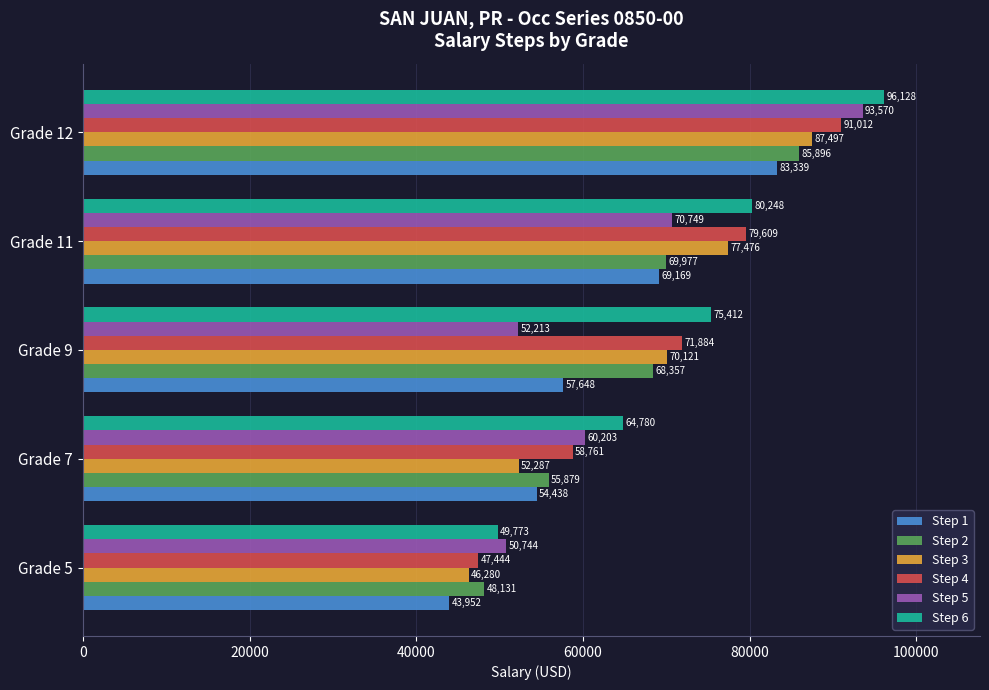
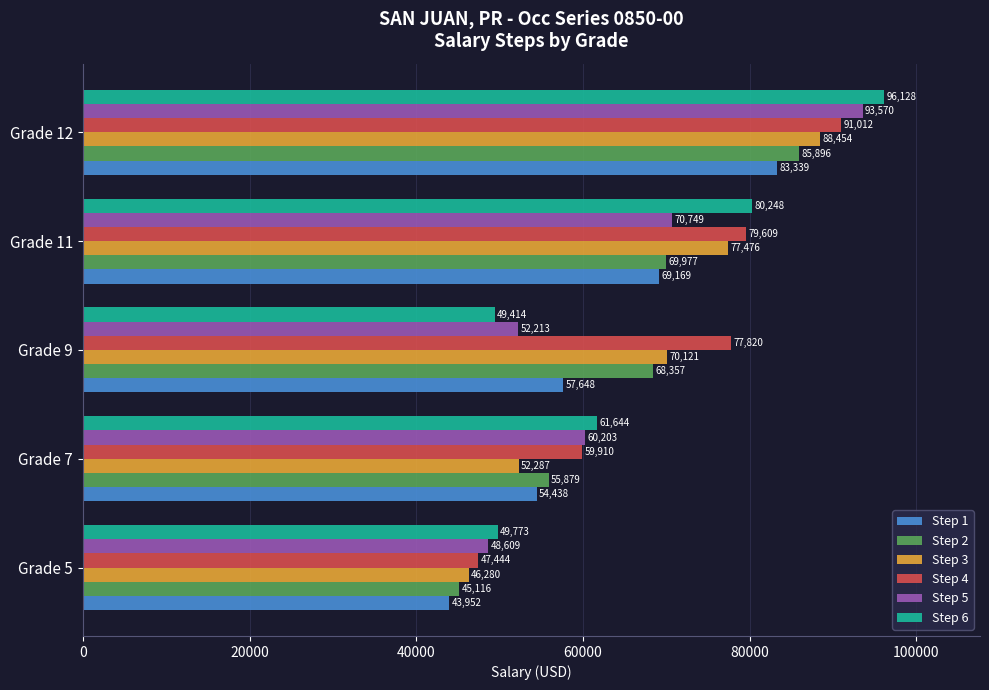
  {
    "Step 1": {
      "Grade 12": "83,339",
      "Grade 11": "69,169",
      "Grade 9": "57,648",
      "Grade 7": "54,438",
      "Grade 5": "43,952"
    },
    "Step 2": {
      "Grade 12": "85,896",
      "Grade 11": "69,977",
      "Grade 9": "68,357",
      "Grade 7": "55,879",
-     "Grade 5": "48,131"
+     "Grade 5": "45,116"
    },
    "Step 3": {
-     "Grade 12": "87,497",
+     "Grade 12": "88,454",
      "Grade 11": "77,476",
      "Grade 9": "70,121",
      "Grade 7": "52,287",
      "Grade 5": "46,280"
    },
    "Step 4": {
      "Grade 12": "91,012",
      "Grade 11": "79,609",
-     "Grade 9": "71,884",
-     "Grade 7": "58,761",
+     "Grade 9": "77,820",
+     "Grade 7": "59,910",
      "Grade 5": "47,444"
    },
    "Step 5": {
      "Grade 12": "93,570",
      "Grade 11": "70,749",
      "Grade 9": "52,213",
      "Grade 7": "60,203",
-     "Grade 5": "50,744"
+     "Grade 5": "48,609"
    },
    "Step 6": {
      "Grade 12": "96,128",
      "Grade 11": "80,248",
-     "Grade 9": "75,412",
-     "Grade 7": "64,780",
+     "Grade 9": "49,414",
+     "Grade 7": "61,644",
      "Grade 5": "49,773"
    }
  }
